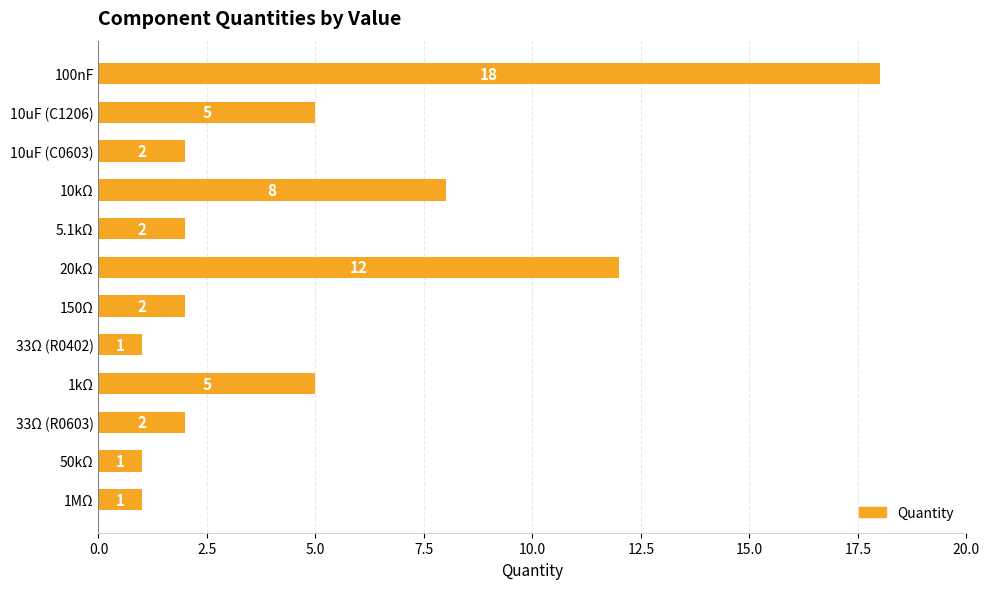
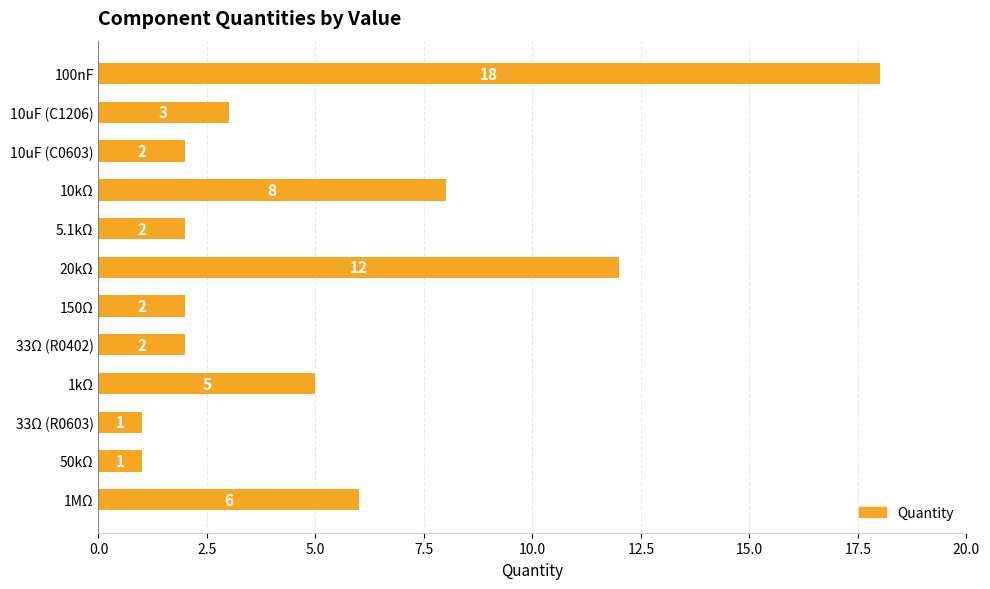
  {
    "100nF": 18,
-   "10uF (C1206)": 5,
+   "10uF (C1206)": 3,
    "10uF (C0603)": 2,
    "10kΩ": 8,
    "5.1kΩ": 2,
    "20kΩ": 12,
    "150Ω": 2,
-   "33Ω (R0402)": 1,
+   "33Ω (R0402)": 2,
    "1kΩ": 5,
-   "33Ω (R0603)": 2,
+   "33Ω (R0603)": 1,
    "50kΩ": 1,
-   "1MΩ": 1
+   "1MΩ": 6
  }
